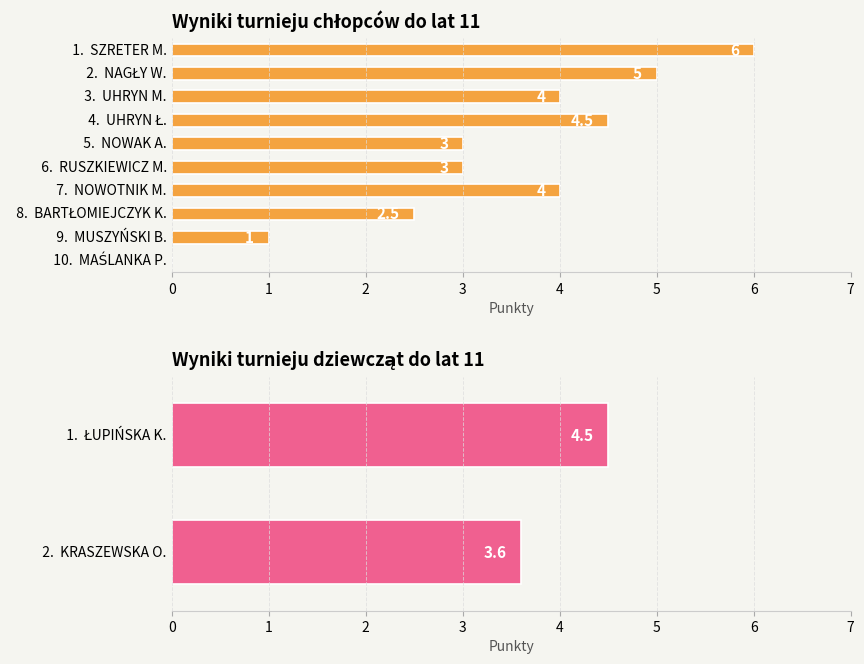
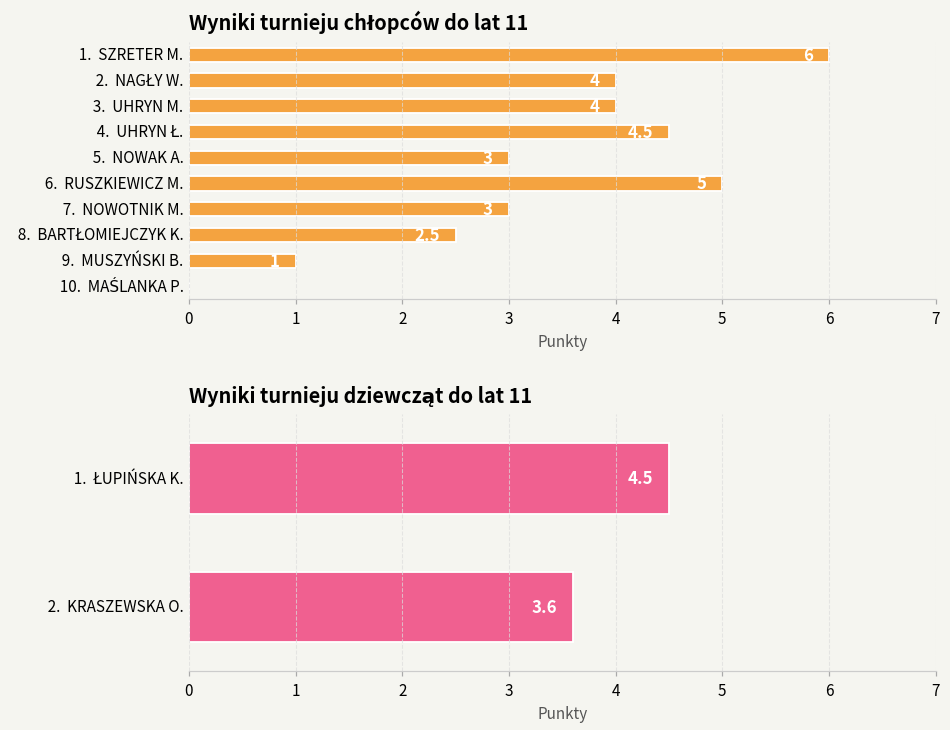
  {
    "Wyniki turnieju chłopców do lat 11": {
      "1. SZRETER M.": 6,
-     "2. NAGŁY W.": 5,
+     "2. NAGŁY W.": 4,
      "3. UHRYN M.": 4,
      "4. UHRYN Ł.": 4.5,
-     "6. RUSZKIEWICZ M.": 3,
-     "7. NOWOTNIK M.": 4,
+     "6. RUSZKIEWICZ M.": 5,
+     "7. NOWOTNIK M.": 3,
      "8. BARTŁOMIEJCZYK K.": 2.5,
      "9. MUSZYŃSKI B.": 1
    },
    "Wyniki turnieju dziewcząt do lat 11": {
      "1. ŁUPIŃSKA K.": 4.5,
      "2. KRASZEWSKA O.": 3.6
    }
  }
